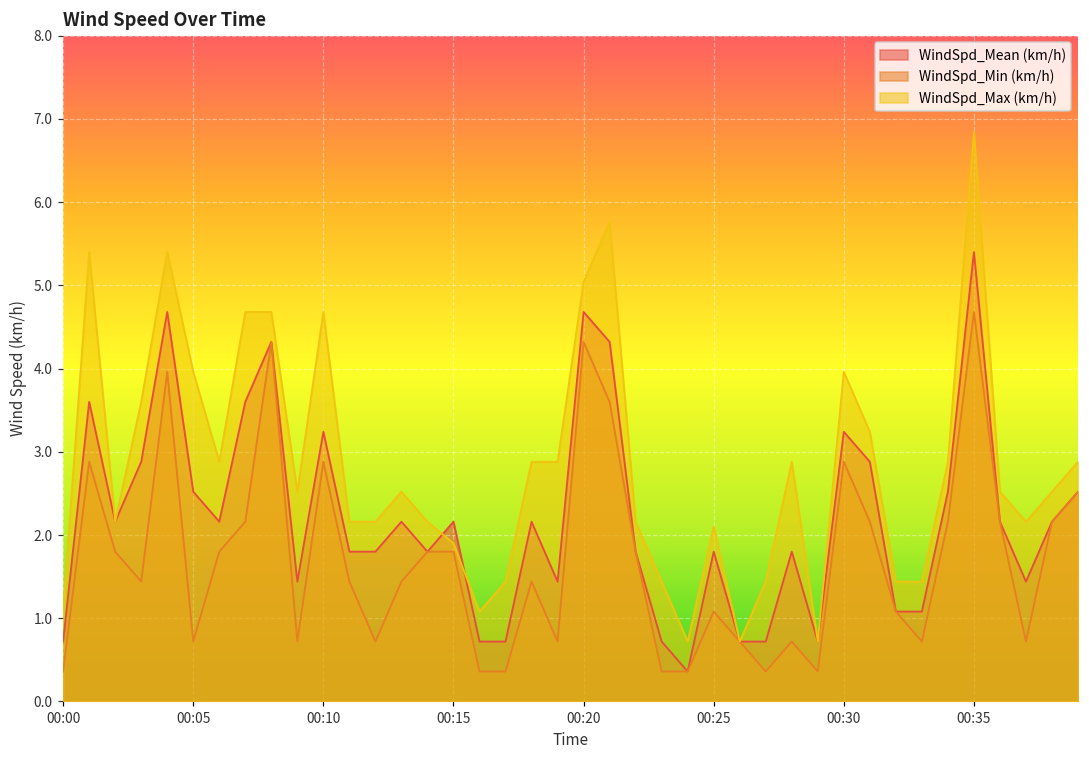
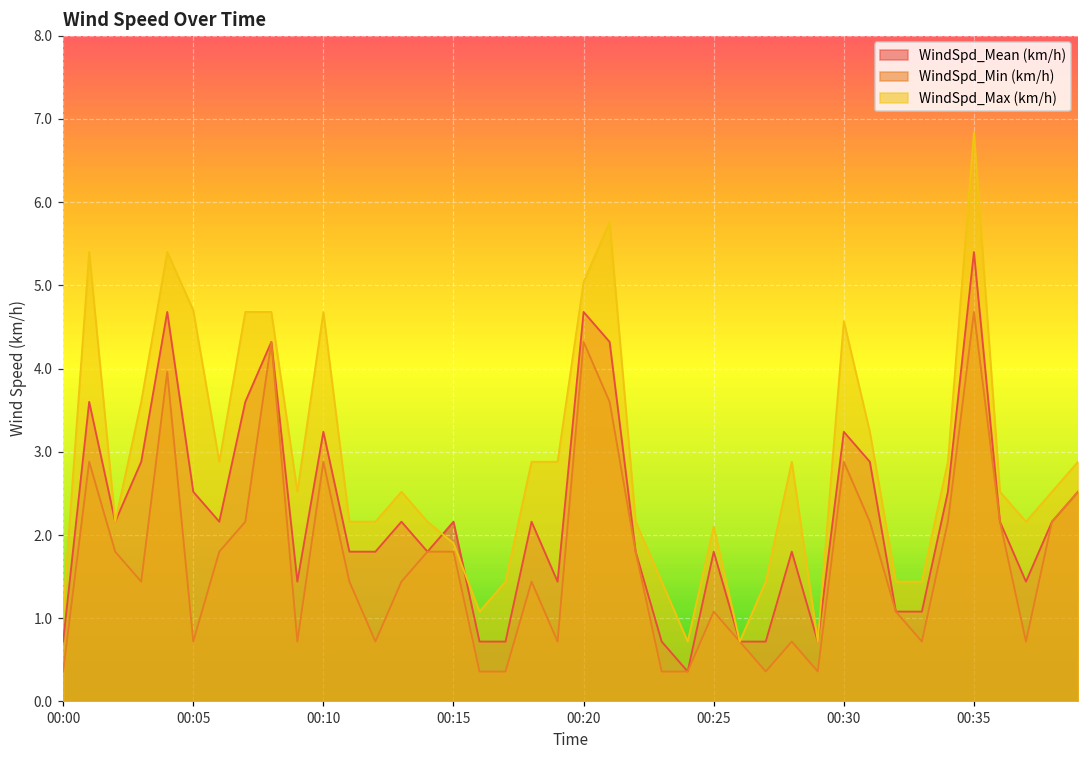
  {
    "WindSpd_Max (km/h)": {
      "00:00": 1.1,
-     "00:05": 4.0,
+     "00:05": 4.7,
      "00:10": 4.7,
      "00:15": 1.9,
      "00:20": 5.0,
      "00:25": 2.1,
-     "00:30": 4.0,
+     "00:30": 4.6,
      "00:35": 6.8
    }
  }
